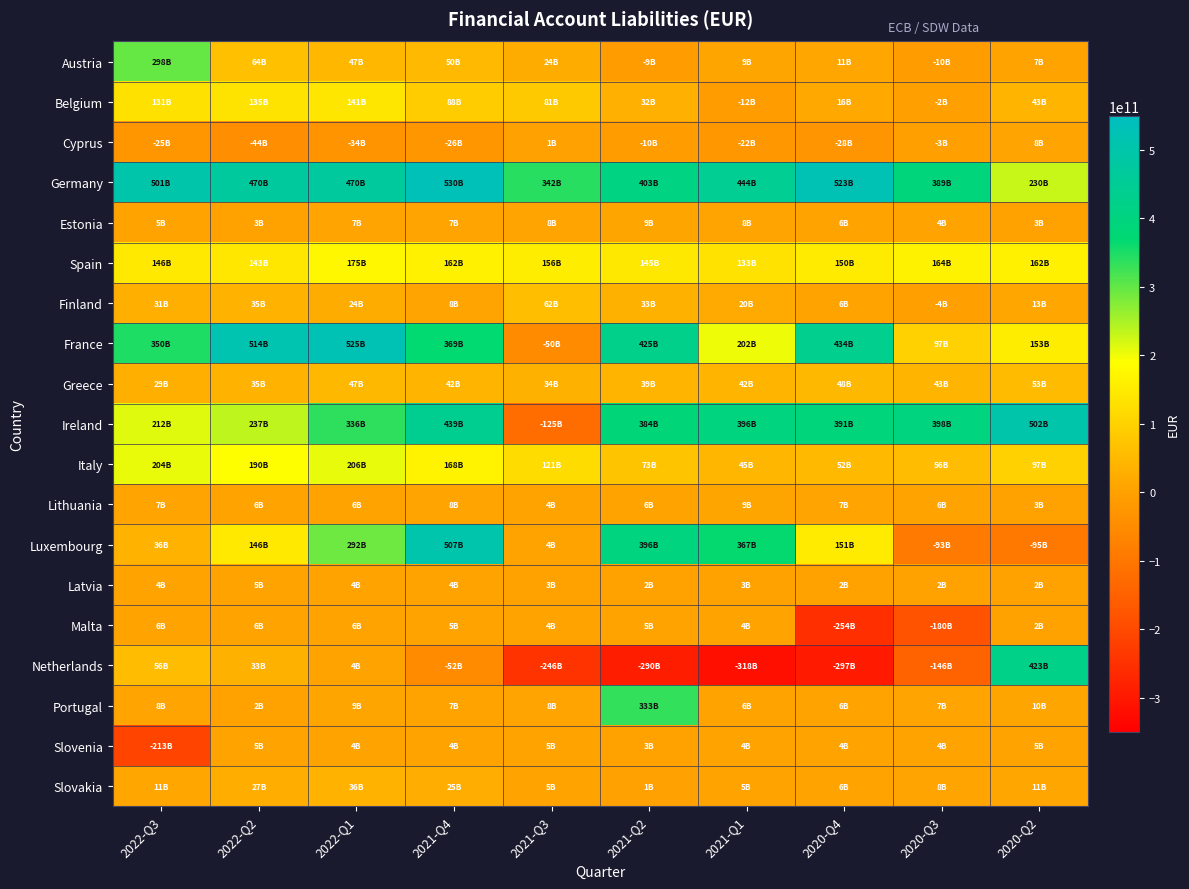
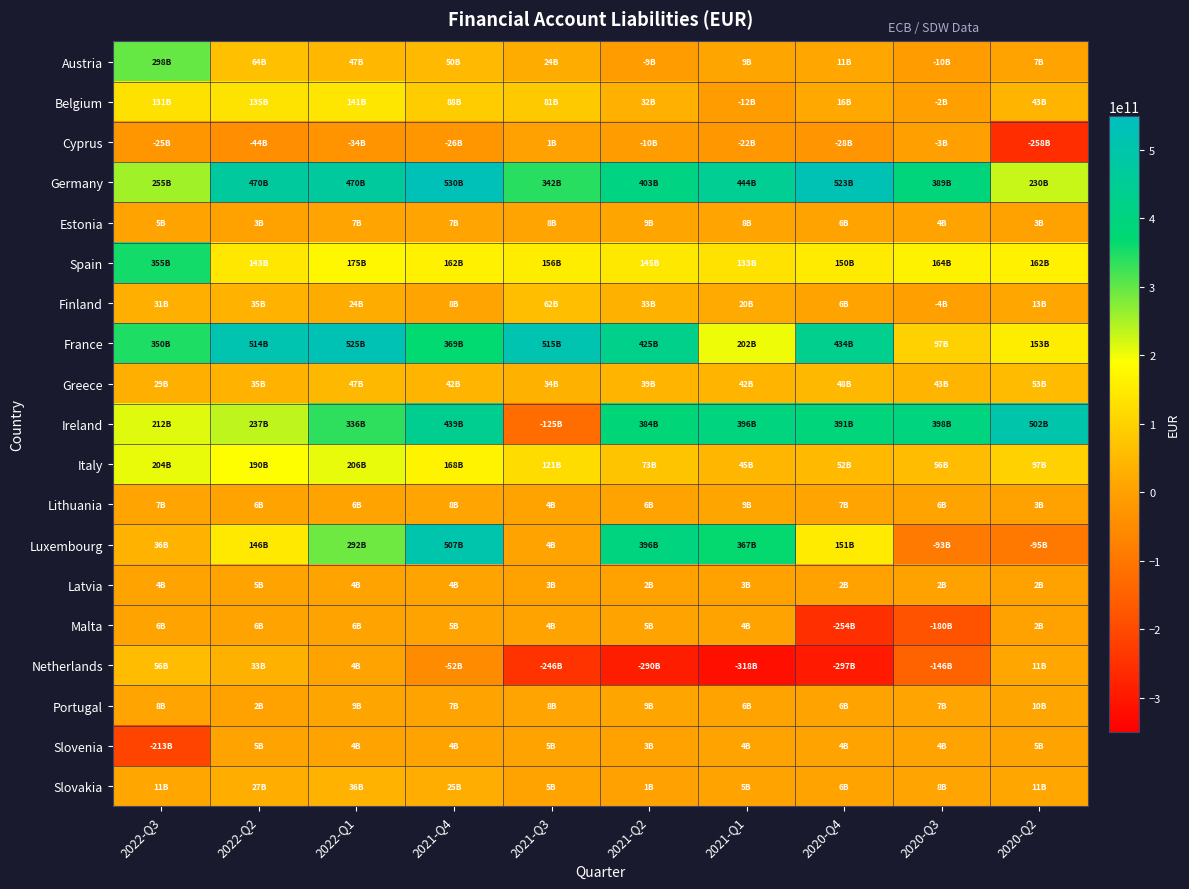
  {
    "Austria": {
      "2022-Q3": "298B",
      "2022-Q2": "64B",
      "2022-Q1": "47B",
      "2021-Q4": "50B",
      "2021-Q3": "24B",
      "2021-Q2": "-9B",
      "2021-Q1": "9B",
      "2020-Q4": "11B",
      "2020-Q3": "-10B",
      "2020-Q2": "7B"
    },
    "Belgium": {
      "2022-Q3": "131B",
      "2022-Q2": "135B",
      "2022-Q1": "141B",
      "2021-Q4": "88B",
      "2021-Q3": "81B",
      "2021-Q2": "32B",
      "2021-Q1": "-12B",
      "2020-Q4": "16B",
      "2020-Q3": "-2B",
      "2020-Q2": "43B"
    },
    "Cyprus": {
      "2022-Q3": "-25B",
      "2022-Q2": "-44B",
      "2022-Q1": "-34B",
      "2021-Q4": "-26B",
      "2021-Q3": "1B",
      "2021-Q2": "-10B",
      "2021-Q1": "-22B",
      "2020-Q4": "-28B",
      "2020-Q3": "-3B",
-     "2020-Q2": "8B"
+     "2020-Q2": "-258B"
    },
    "Germany": {
-     "2022-Q3": "501B",
+     "2022-Q3": "255B",
      "2022-Q2": "470B",
      "2022-Q1": "470B",
      "2021-Q4": "530B",
      "2021-Q3": "342B",
      "2021-Q2": "403B",
      "2021-Q1": "444B",
      "2020-Q4": "523B",
      "2020-Q3": "389B",
      "2020-Q2": "230B"
    },
    "Estonia": {
      "2022-Q3": "5B",
      "2022-Q2": "3B",
      "2022-Q1": "7B",
      "2021-Q4": "7B",
      "2021-Q3": "8B",
      "2021-Q2": "9B",
      "2021-Q1": "8B",
      "2020-Q4": "6B",
      "2020-Q3": "4B",
      "2020-Q2": "3B"
    },
    "Spain": {
-     "2022-Q3": "146B",
+     "2022-Q3": "355B",
      "2022-Q2": "143B",
      "2022-Q1": "175B",
      "2021-Q4": "162B",
      "2021-Q3": "156B",
      "2021-Q2": "145B",
      "2021-Q1": "133B",
      "2020-Q4": "150B",
      "2020-Q3": "164B",
      "2020-Q2": "162B"
    },
    "Finland": {
      "2022-Q3": "31B",
      "2022-Q2": "35B",
      "2022-Q1": "24B",
      "2021-Q4": "8B",
      "2021-Q3": "62B",
      "2021-Q2": "33B",
      "2021-Q1": "20B",
      "2020-Q4": "6B",
      "2020-Q3": "-4B",
      "2020-Q2": "13B"
    },
    "France": {
      "2022-Q3": "350B",
      "2022-Q2": "514B",
      "2022-Q1": "525B",
      "2021-Q4": "369B",
-     "2021-Q3": "-50B",
+     "2021-Q3": "515B",
      "2021-Q2": "425B",
      "2021-Q1": "202B",
      "2020-Q4": "434B",
      "2020-Q3": "97B",
      "2020-Q2": "153B"
    },
    "Greece": {
      "2022-Q3": "29B",
      "2022-Q2": "35B",
      "2022-Q1": "47B",
      "2021-Q4": "42B",
      "2021-Q3": "34B",
      "2021-Q2": "39B",
      "2021-Q1": "42B",
      "2020-Q4": "48B",
      "2020-Q3": "43B",
      "2020-Q2": "53B"
    },
    "Ireland": {
      "2022-Q3": "212B",
      "2022-Q2": "237B",
      "2022-Q1": "336B",
      "2021-Q4": "439B",
      "2021-Q3": "-125B",
      "2021-Q2": "384B",
      "2021-Q1": "396B",
      "2020-Q4": "391B",
      "2020-Q3": "398B",
      "2020-Q2": "502B"
    },
    "Italy": {
      "2022-Q3": "204B",
      "2022-Q2": "190B",
      "2022-Q1": "206B",
      "2021-Q4": "168B",
      "2021-Q3": "121B",
      "2021-Q2": "73B",
      "2021-Q1": "45B",
      "2020-Q4": "52B",
      "2020-Q3": "56B",
      "2020-Q2": "97B"
    },
    "Lithuania": {
      "2022-Q3": "7B",
      "2022-Q2": "6B",
      "2022-Q1": "6B",
      "2021-Q4": "8B",
      "2021-Q3": "4B",
      "2021-Q2": "6B",
      "2021-Q1": "9B",
      "2020-Q4": "7B",
      "2020-Q3": "6B",
      "2020-Q2": "3B"
    },
    "Luxembourg": {
      "2022-Q3": "36B",
      "2022-Q2": "146B",
      "2022-Q1": "292B",
      "2021-Q4": "507B",
      "2021-Q3": "4B",
      "2021-Q2": "396B",
      "2021-Q1": "367B",
      "2020-Q4": "151B",
      "2020-Q3": "-93B",
      "2020-Q2": "-95B"
    },
    "Latvia": {
      "2022-Q3": "4B",
      "2022-Q2": "5B",
      "2022-Q1": "4B",
      "2021-Q4": "4B",
      "2021-Q3": "3B",
      "2021-Q2": "2B",
      "2021-Q1": "3B",
      "2020-Q4": "2B",
      "2020-Q3": "2B",
      "2020-Q2": "2B"
    },
    "Malta": {
      "2022-Q3": "6B",
      "2022-Q2": "6B",
      "2022-Q1": "6B",
      "2021-Q4": "5B",
      "2021-Q3": "4B",
      "2021-Q2": "5B",
      "2021-Q1": "4B",
      "2020-Q4": "-254B",
      "2020-Q3": "-180B",
      "2020-Q2": "2B"
    },
    "Netherlands": {
      "2022-Q3": "56B",
      "2022-Q2": "33B",
      "2022-Q1": "4B",
      "2021-Q4": "-52B",
      "2021-Q3": "-246B",
      "2021-Q2": "-290B",
      "2021-Q1": "-318B",
      "2020-Q4": "-297B",
      "2020-Q3": "-146B",
-     "2020-Q2": "423B"
+     "2020-Q2": "11B"
    },
    "Portugal": {
      "2022-Q3": "8B",
      "2022-Q2": "2B",
      "2022-Q1": "9B",
      "2021-Q4": "7B",
      "2021-Q3": "8B",
-     "2021-Q2": "333B",
+     "2021-Q2": "9B",
      "2021-Q1": "6B",
      "2020-Q4": "6B",
      "2020-Q3": "7B",
      "2020-Q2": "10B"
    },
    "Slovenia": {
      "2022-Q3": "-213B",
      "2022-Q2": "5B",
      "2022-Q1": "4B",
      "2021-Q4": "4B",
      "2021-Q3": "5B",
      "2021-Q2": "3B",
      "2021-Q1": "4B",
      "2020-Q4": "4B",
      "2020-Q3": "4B",
      "2020-Q2": "5B"
    },
    "Slovakia": {
      "2022-Q3": "11B",
      "2022-Q2": "27B",
      "2022-Q1": "36B",
      "2021-Q4": "25B",
      "2021-Q3": "5B",
      "2021-Q2": "1B",
      "2021-Q1": "5B",
      "2020-Q4": "6B",
      "2020-Q3": "8B",
      "2020-Q2": "11B"
    }
  }
